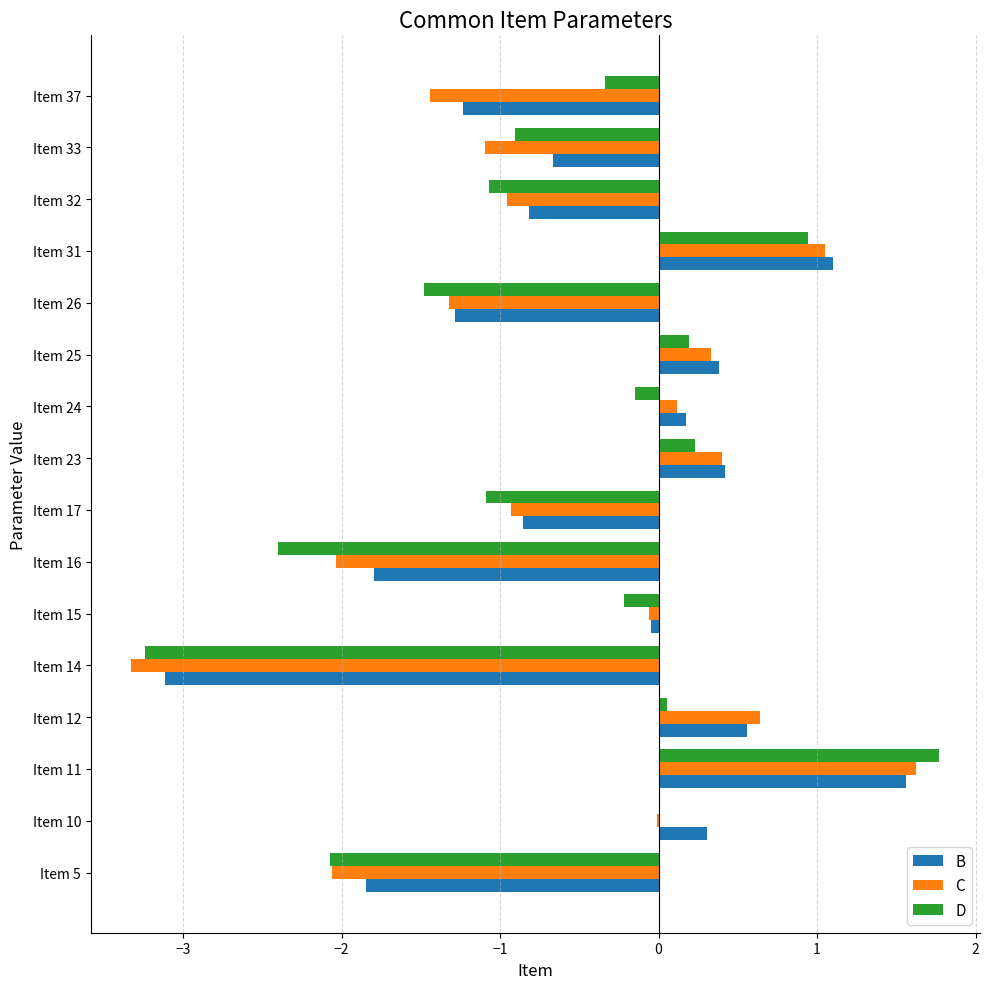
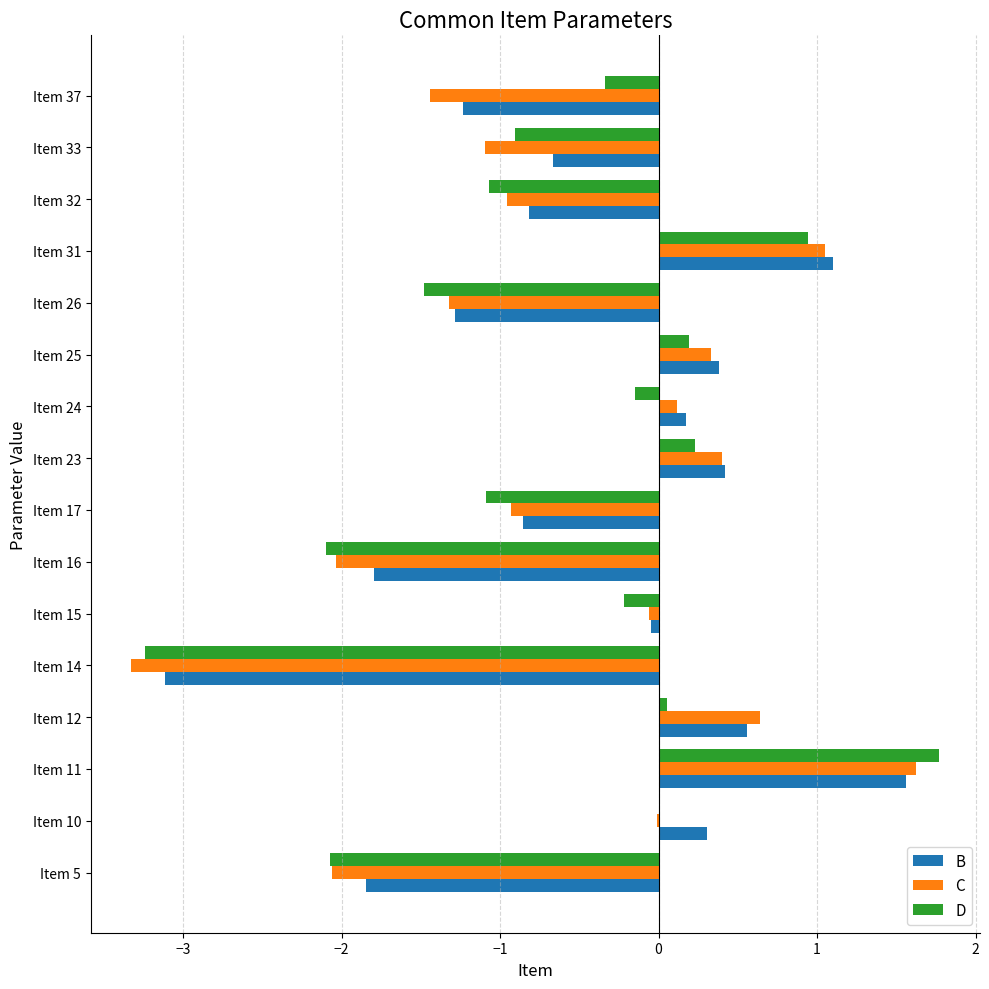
  {
    "B": {
      "Item 37": -1.24,
      "Item 33": -0.67,
      "Item 32": -0.8,
      "Item 31": 1.1,
      "Item 26": -1.3,
      "Item 25": 0.38,
      "Item 24": 0.17,
      "Item 23": 0.42,
      "Item 17": -0.86,
      "Item 16": -1.8,
      "Item 15": -0.05,
      "Item 14": -3.1,
      "Item 12": 0.56,
      "Item 11": 1.56,
      "Item 10": 0.3,
      "Item 5": -1.84
    },
    "C": {
      "Item 37": -1.44,
      "Item 33": -1.1,
      "Item 32": -0.96,
      "Item 31": 1.05,
      "Item 26": -1.32,
      "Item 25": 0.33,
      "Item 24": 0.12,
      "Item 23": 0.4,
      "Item 17": -0.93,
      "Item 16": -2.04,
      "Item 15": -0.06,
      "Item 14": -3.33,
      "Item 12": 0.64,
      "Item 11": 1.63,
      "Item 5": -2.06
    },
    "D": {
      "Item 37": -0.34,
      "Item 33": -0.9,
      "Item 32": -1.07,
      "Item 31": 0.94,
      "Item 26": -1.48,
      "Item 25": 0.2,
      "Item 24": -0.15,
      "Item 23": 0.23,
      "Item 17": -1.1,
-     "Item 16": -2.4,
+     "Item 16": -2.1,
      "Item 15": -0.22,
      "Item 14": -3.24,
      "Item 12": 0.06,
      "Item 11": 1.77,
      "Item 5": -2.07
    }
  }
